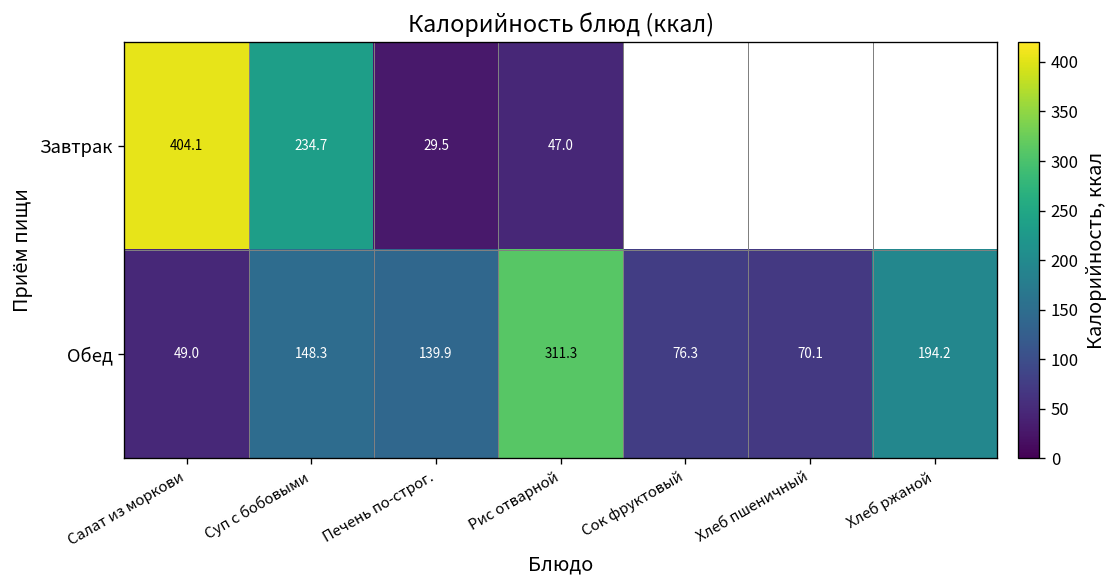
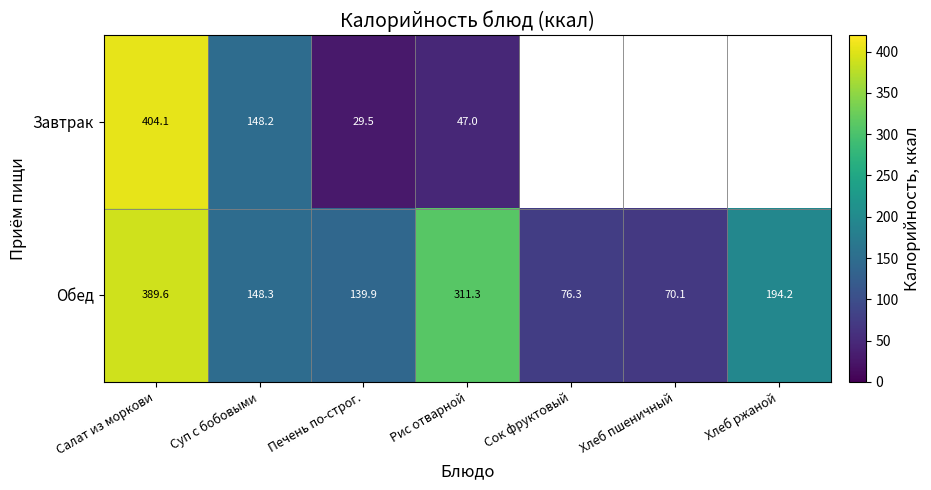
  {
    "Завтрак": {
      "Салат из моркови": 404.1,
-     "Суп с бобовыми": 234.7,
+     "Суп с бобовыми": 148.2,
      "Печень по-строг.": 29.5,
      "Рис отварной": 47.0
    },
    "Обед": {
-     "Салат из моркови": 49.0,
+     "Салат из моркови": 389.6,
      "Суп с бобовыми": 148.3,
      "Печень по-строг.": 139.9,
      "Рис отварной": 311.3,
      "Сок фруктовый": 76.3,
      "Хлеб пшеничный": 70.1,
      "Хлеб ржаной": 194.2
    }
  }
